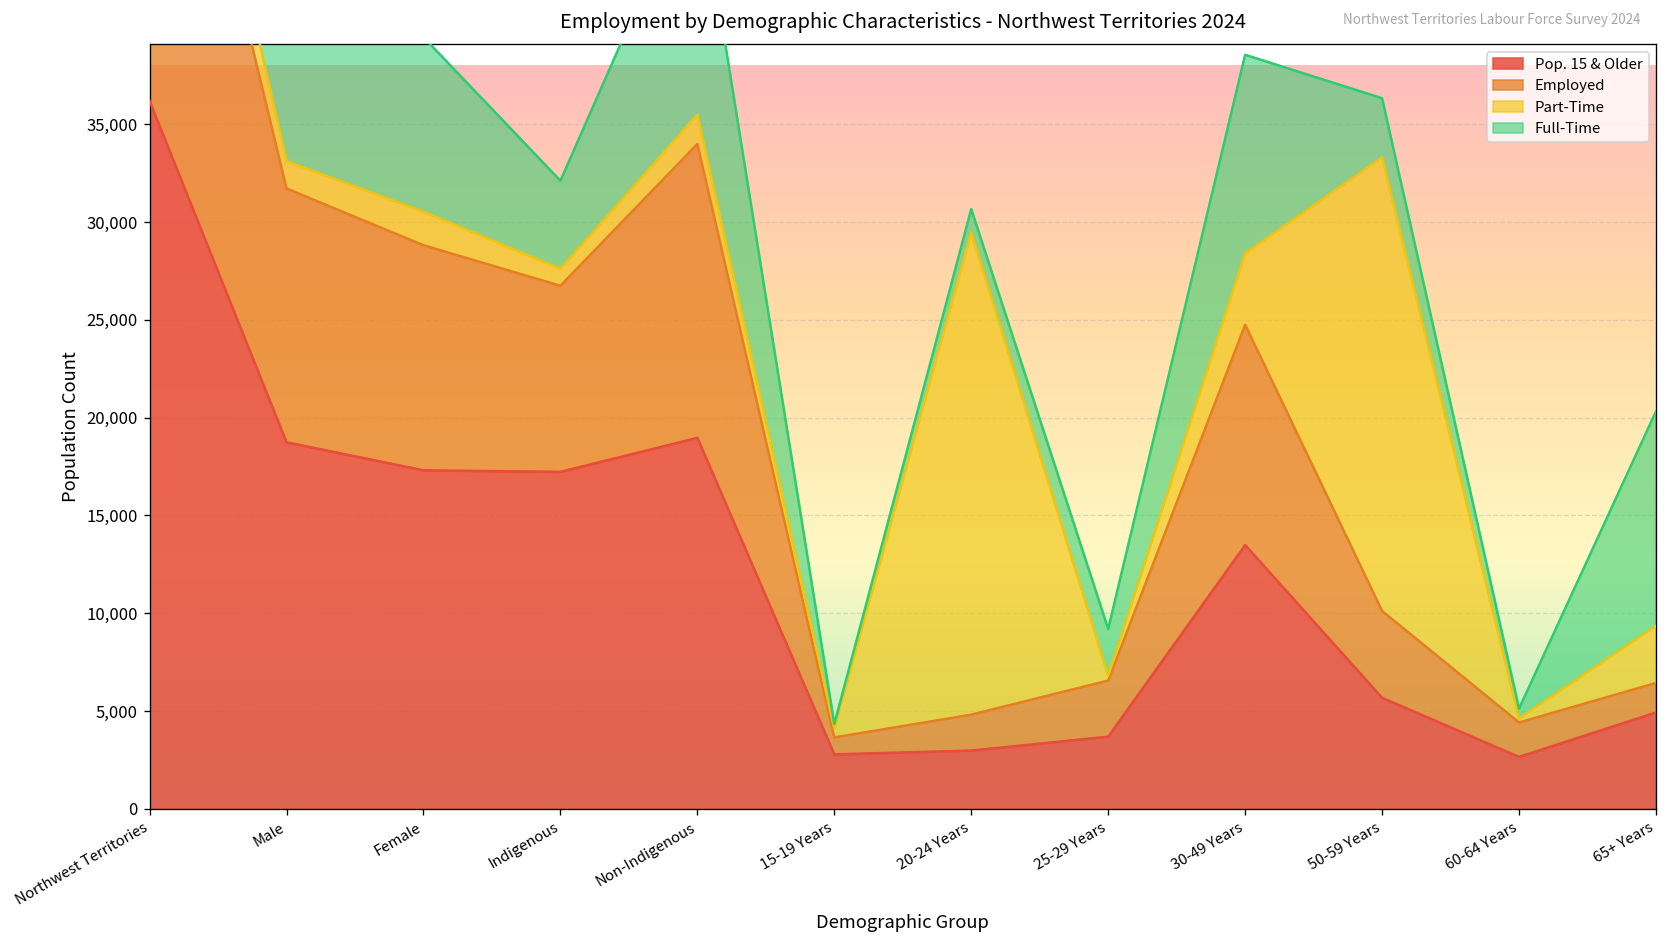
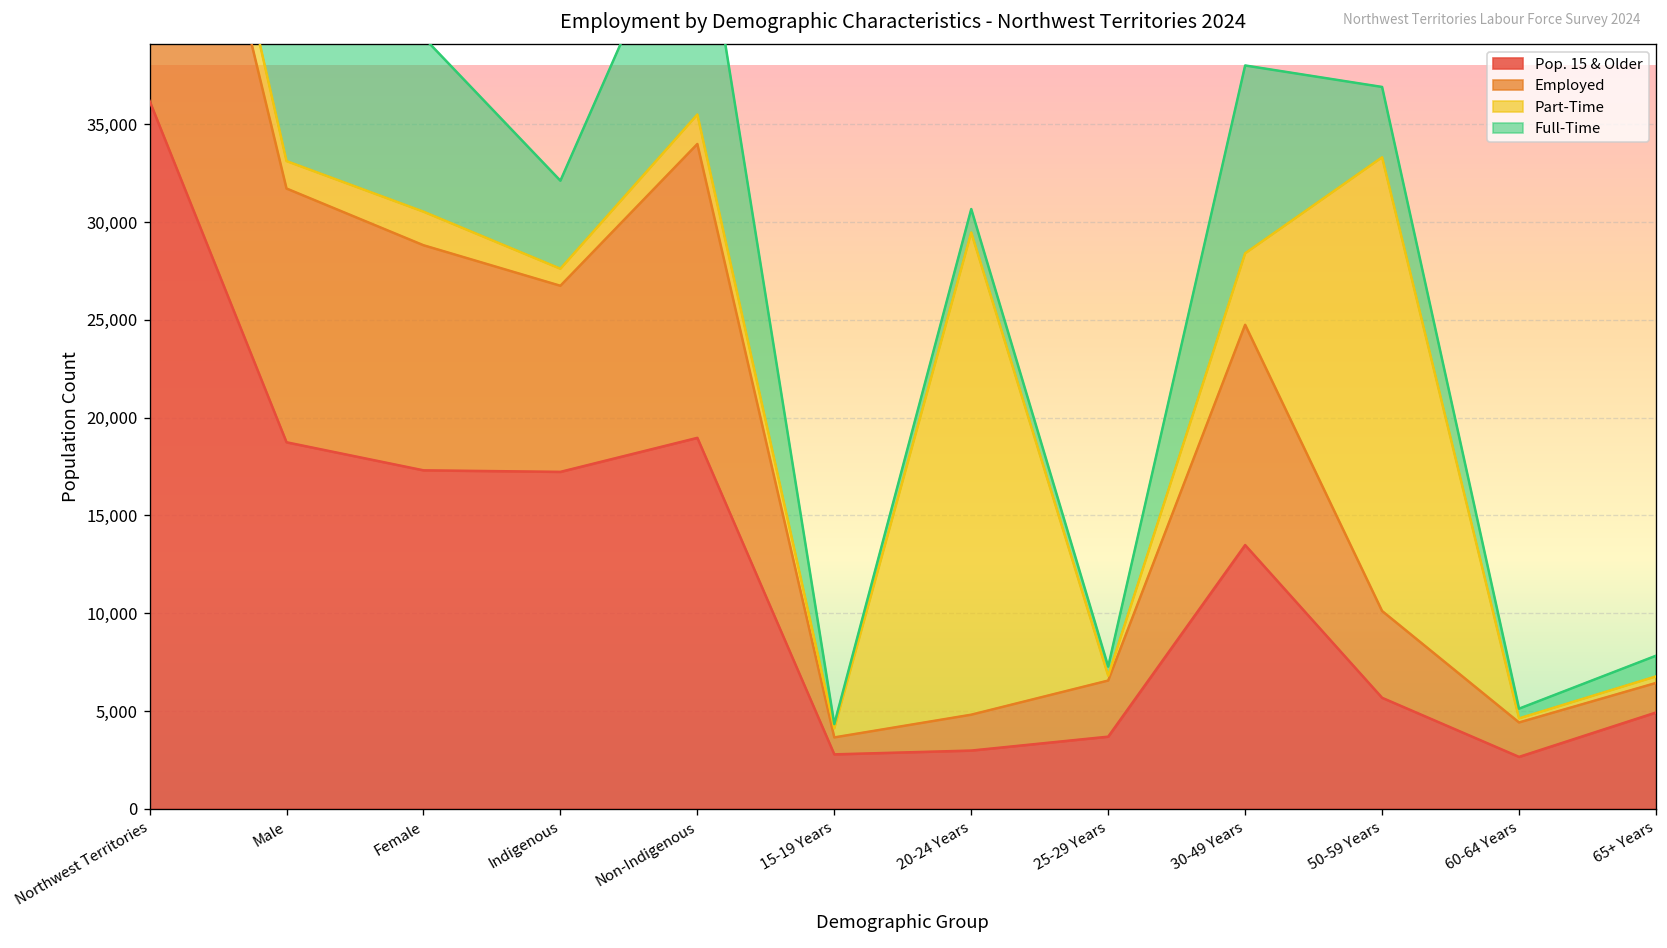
  {
    "Part-Time": {
      "Male": "1,400",
      "Female": "1,700",
      "Indigenous": "900",
      "Non-Indigenous": "1,500",
      "15-19 Years": "500",
      "20-24 Years": "24,700",
      "25-29 Years": "200",
      "30-49 Years": "3,700",
      "50-59 Years": "23,200",
      "60-64 Years": "200",
-     "65+ Years": "2,900"
+     "65+ Years": "300"
    },
    "Full-Time": {
      "Indigenous": "4,500",
      "15-19 Years": "200",
      "20-24 Years": "1,200",
-     "25-29 Years": "2,400",
-     "30-49 Years": "10,200",
-     "50-59 Years": "3,000",
+     "25-29 Years": "500",
+     "30-49 Years": "9,600",
+     "50-59 Years": "3,600",
      "60-64 Years": "500",
-     "65+ Years": "11,000"
+     "65+ Years": "1,100"
    }
  }
